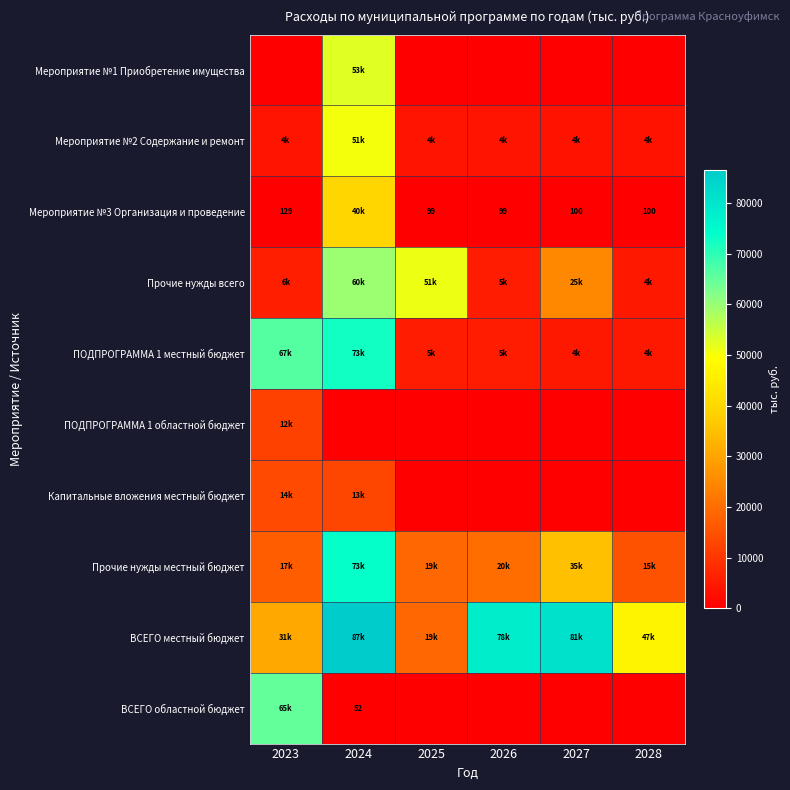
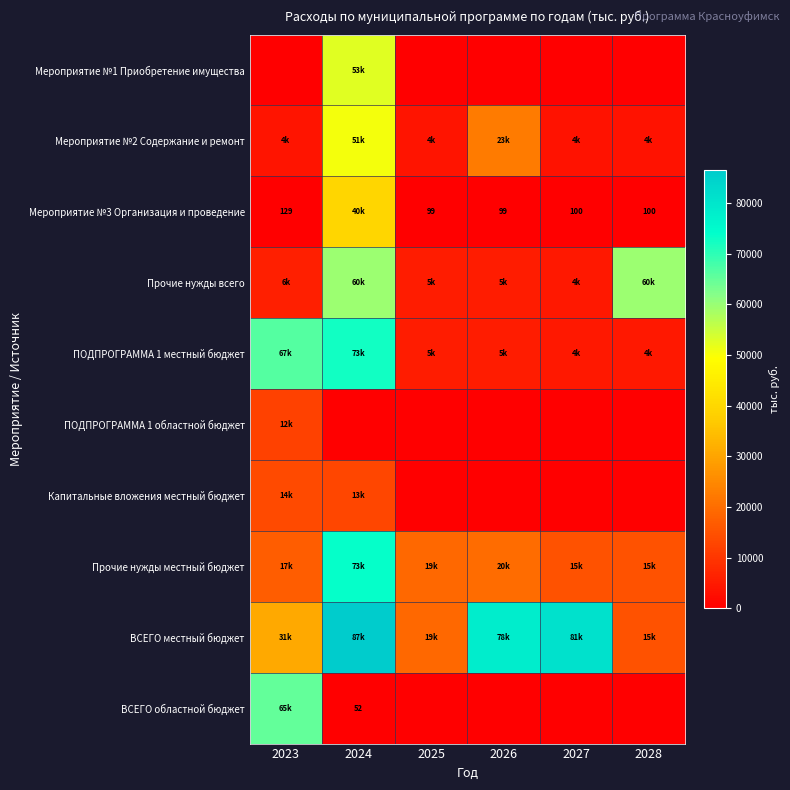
  {
    "Мероприятие №1 Приобретение имущества": {
      "2024": "53k"
    },
    "Мероприятие №2 Содержание и ремонт": {
      "2023": "4k",
      "2024": "51k",
      "2025": "4k",
-     "2026": "4k",
+     "2026": "23k",
      "2027": "4k",
      "2028": "4k"
    },
    "Мероприятие №3 Организация и проведение": {
      "2023": "129",
      "2024": "40k",
      "2025": "99",
      "2026": "99",
      "2027": "100",
      "2028": "100"
    },
    "Прочие нужды всего": {
      "2023": "6k",
      "2024": "60k",
-     "2025": "51k",
+     "2025": "5k",
      "2026": "5k",
-     "2027": "25k",
-     "2028": "4k"
+     "2027": "4k",
+     "2028": "60k"
    },
    "ПОДПРОГРАММА 1 местный бюджет": {
      "2023": "67k",
      "2024": "73k",
      "2025": "5k",
      "2026": "5k",
      "2027": "4k",
      "2028": "4k"
    },
    "ПОДПРОГРАММА 1 областной бюджет": {
      "2023": "12k"
    },
    "Капитальные вложения местный бюджет": {
      "2023": "14k",
      "2024": "13k"
    },
    "Прочие нужды местный бюджет": {
      "2023": "17k",
      "2024": "73k",
      "2025": "19k",
      "2026": "20k",
-     "2027": "35k",
+     "2027": "15k",
      "2028": "15k"
    },
    "ВСЕГО местный бюджет": {
      "2023": "31k",
      "2024": "87k",
      "2025": "19k",
      "2026": "78k",
      "2027": "81k",
-     "2028": "47k"
+     "2028": "15k"
    },
    "ВСЕГО областной бюджет": {
      "2023": "65k",
      "2024": "52"
    }
  }
